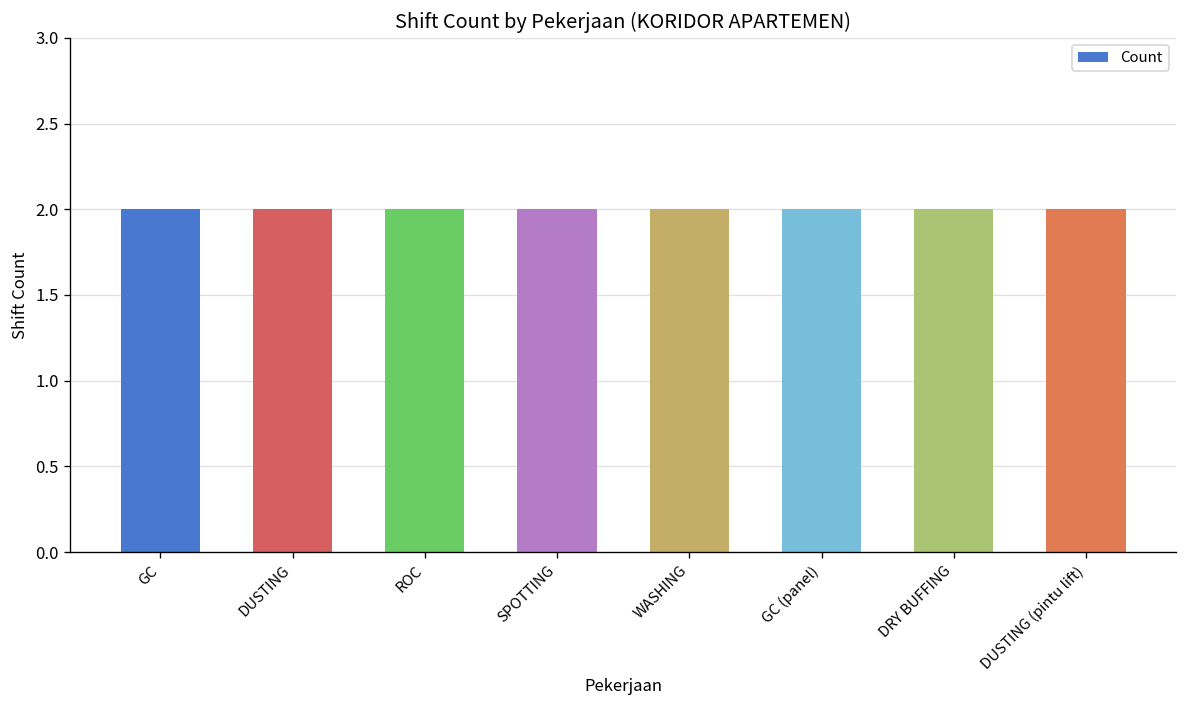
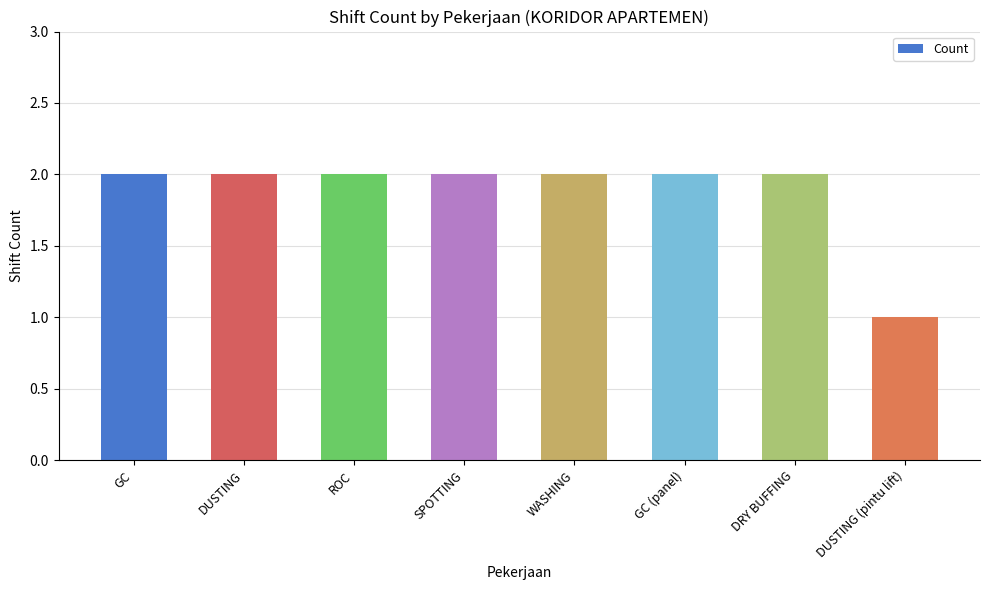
  {
    "GC": 2,
    "DUSTING": 2,
    "ROC": 2,
    "SPOTTING": 2,
    "WASHING": 2,
    "GC (panel)": 2,
    "DRY BUFFING": 2,
-   "DUSTING (pintu lift)": 2
+   "DUSTING (pintu lift)": 1
  }
